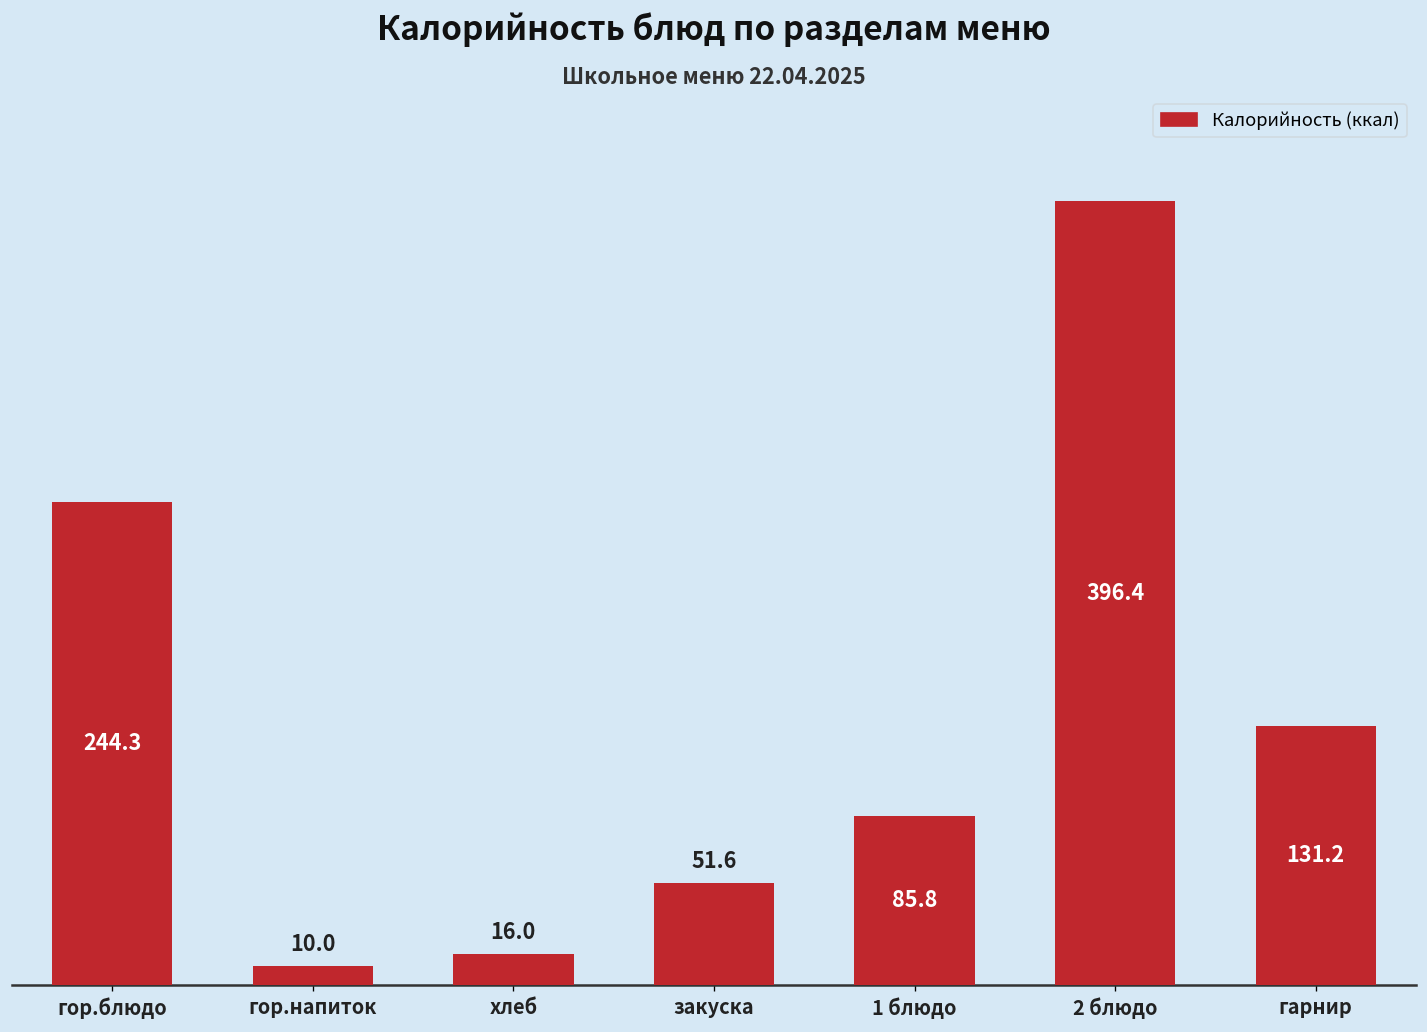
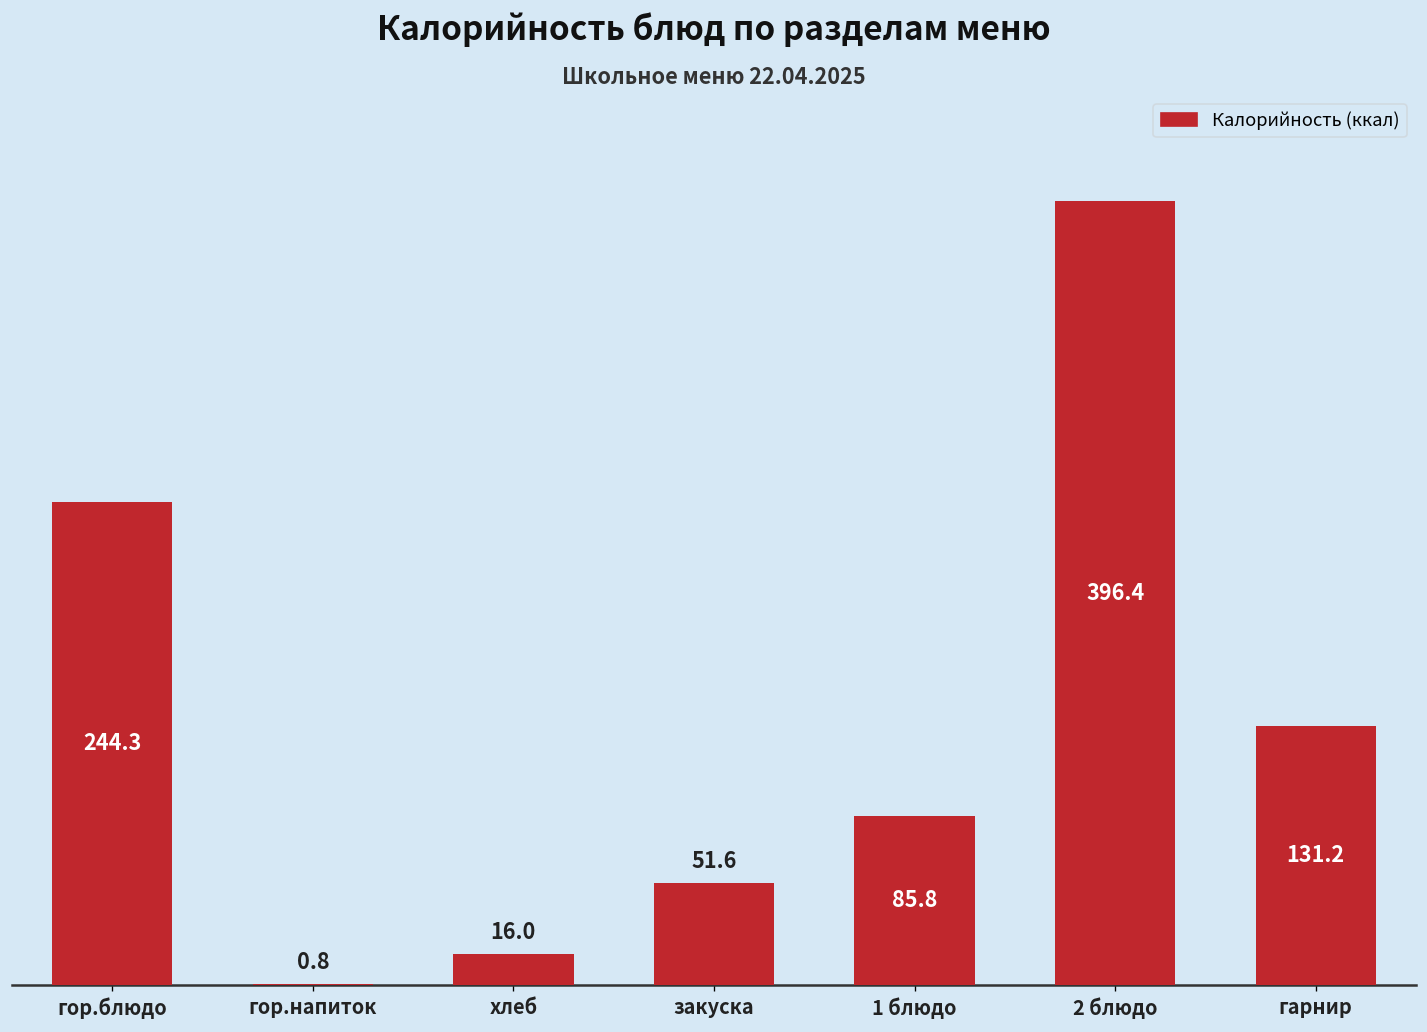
  {
    "гор.блюдо": 244.3,
-   "гор.напиток": 10.0,
+   "гор.напиток": 0.8,
    "хлеб": 16.0,
    "закуска": 51.6,
    "1 блюдо": 85.8,
    "2 блюдо": 396.4,
    "гарнир": 131.2
  }
